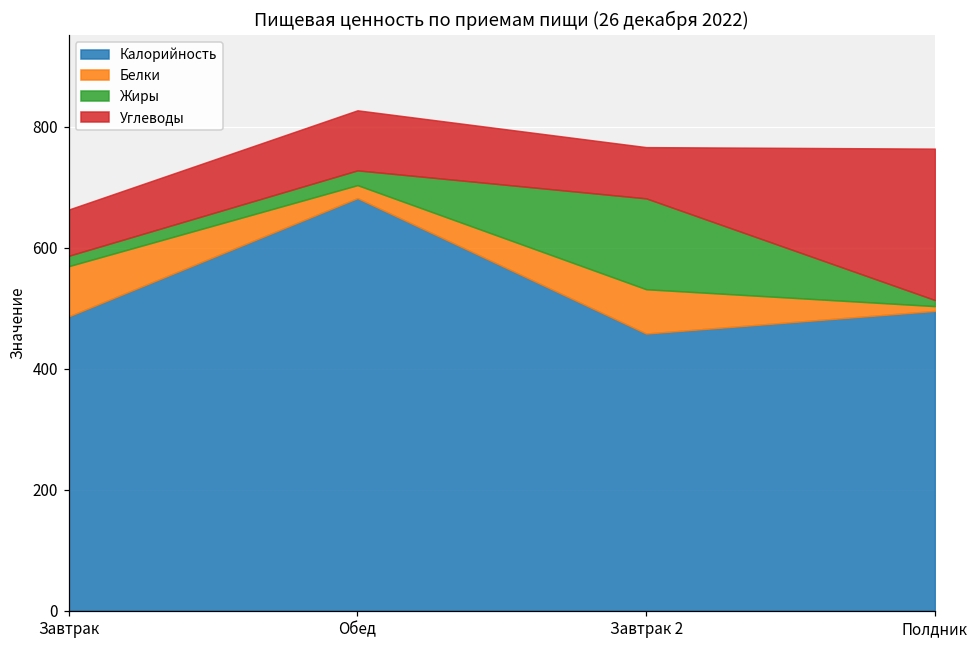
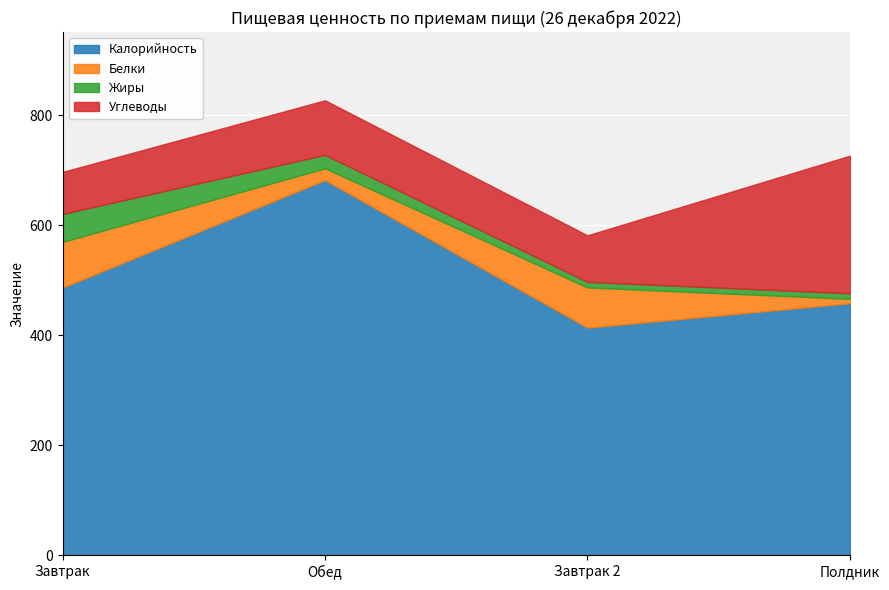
  {
    "Калорийность": {
      "Завтрак": 490,
      "Обед": 680,
-     "Завтрак 2": 460,
-     "Полдник": 500
+     "Завтрак 2": 410,
+     "Полдник": 460
    },
    "Белки": {
      "Завтрак": 80,
      "Обед": 20,
      "Завтрак 2": 70,
      "Полдник": 10
    },
    "Жиры": {
-     "Завтрак": 20,
+     "Завтрак": 50,
      "Обед": 20,
-     "Завтрак 2": 150,
+     "Завтрак 2": 10,
      "Полдник": 10
    },
    "Углеводы": {
      "Завтрак": 80,
      "Обед": 100,
      "Завтрак 2": 80,
      "Полдник": 250
    }
  }
